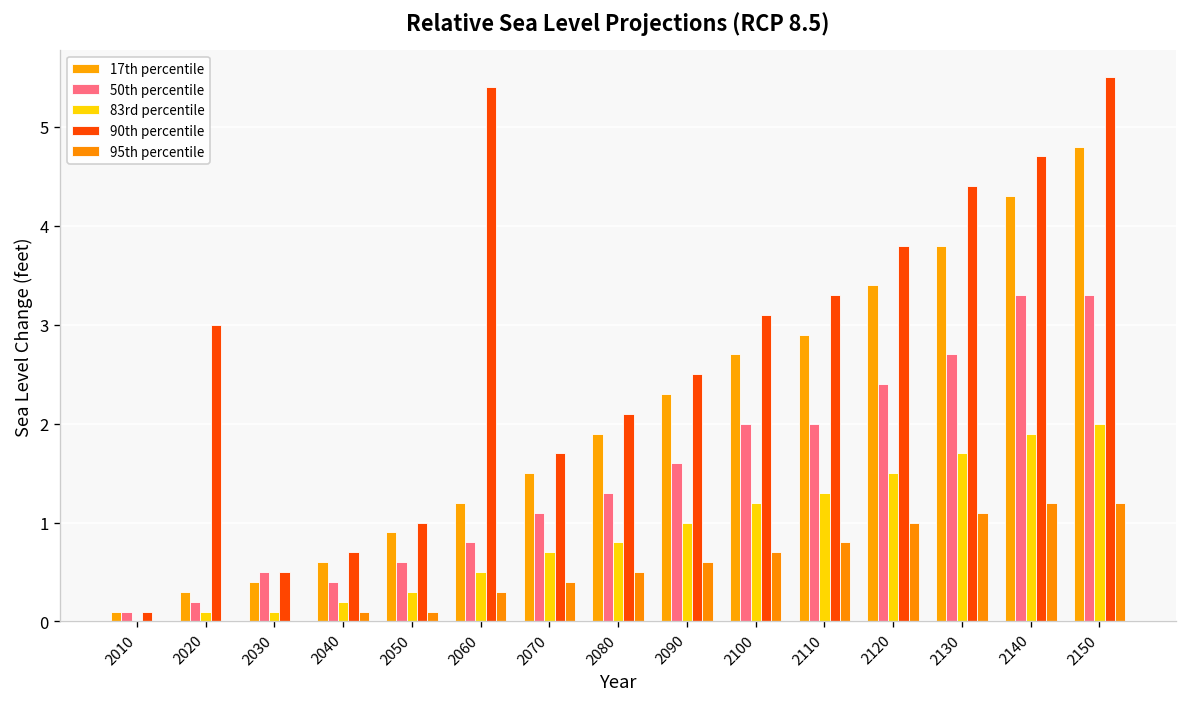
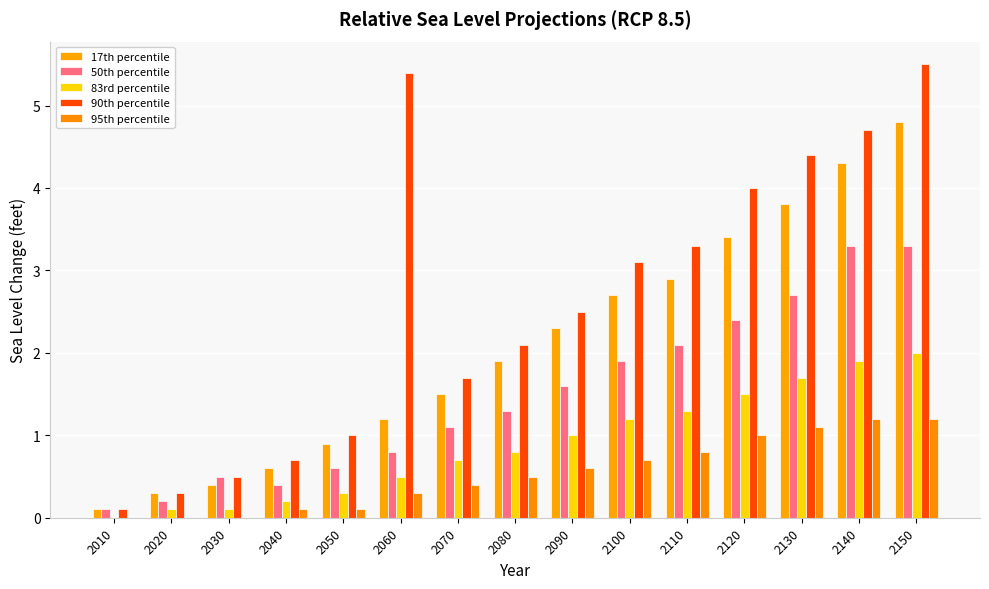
  {
    "50th percentile": {
      "2010": 0.1,
      "2020": 0.2,
      "2030": 0.5,
      "2040": 0.4,
      "2050": 0.6,
      "2060": 0.8,
      "2070": 1.1,
      "2080": 1.3,
      "2090": 1.6,
-     "2100": 2.0,
-     "2110": 2.0,
+     "2100": 1.9,
+     "2110": 2.1,
      "2120": 2.4,
      "2130": 2.7,
      "2140": 3.3,
      "2150": 3.3
    },
    "90th percentile": {
      "2010": 0.1,
-     "2020": 3.0,
+     "2020": 0.3,
      "2030": 0.5,
      "2040": 0.7,
      "2050": 1.0,
      "2060": 5.4,
      "2070": 1.7,
      "2080": 2.1,
      "2090": 2.5,
      "2100": 3.1,
      "2110": 3.3,
-     "2120": 3.8,
+     "2120": 4.0,
      "2130": 4.4,
      "2140": 4.7,
      "2150": 5.5
    }
  }
